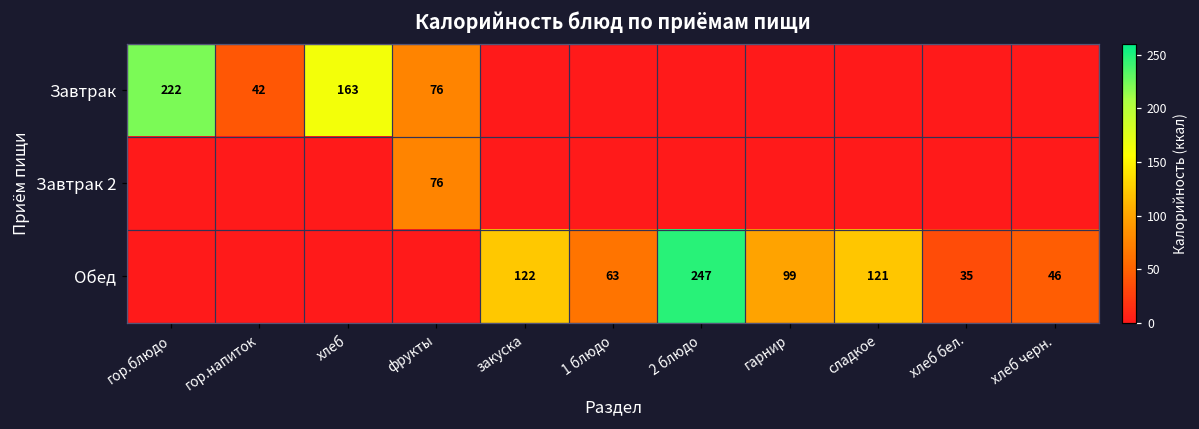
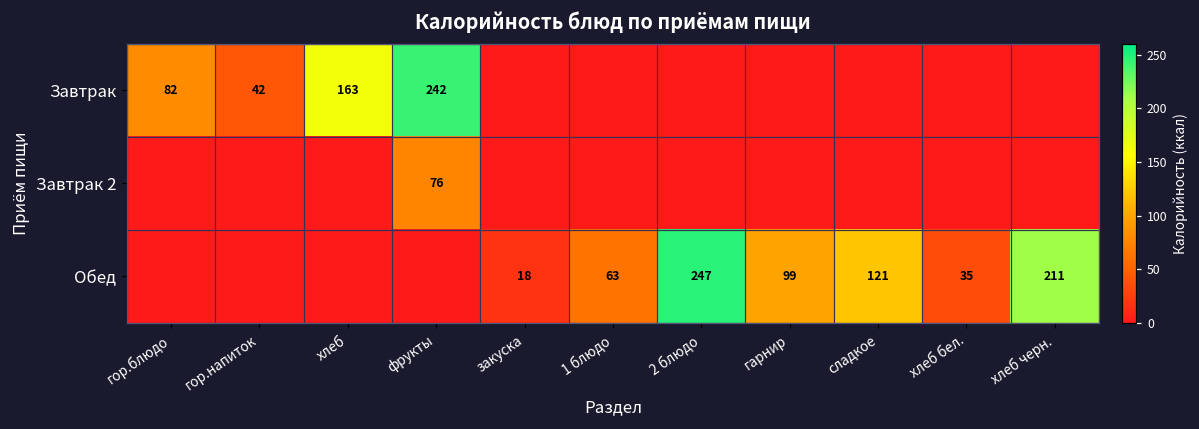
  {
    "Завтрак": {
-     "гор.блюдо": 222,
+     "гор.блюдо": 82,
      "гор.напиток": 42,
      "хлеб": 163,
-     "фрукты": 76
+     "фрукты": 242
    },
    "Завтрак 2": {
      "фрукты": 76
    },
    "Обед": {
-     "закуска": 122,
+     "закуска": 18,
      "1 блюдо": 63,
      "2 блюдо": 247,
      "гарнир": 99,
      "сладкое": 121,
      "хлеб бел.": 35,
-     "хлеб черн.": 46
+     "хлеб черн.": 211
    }
  }
